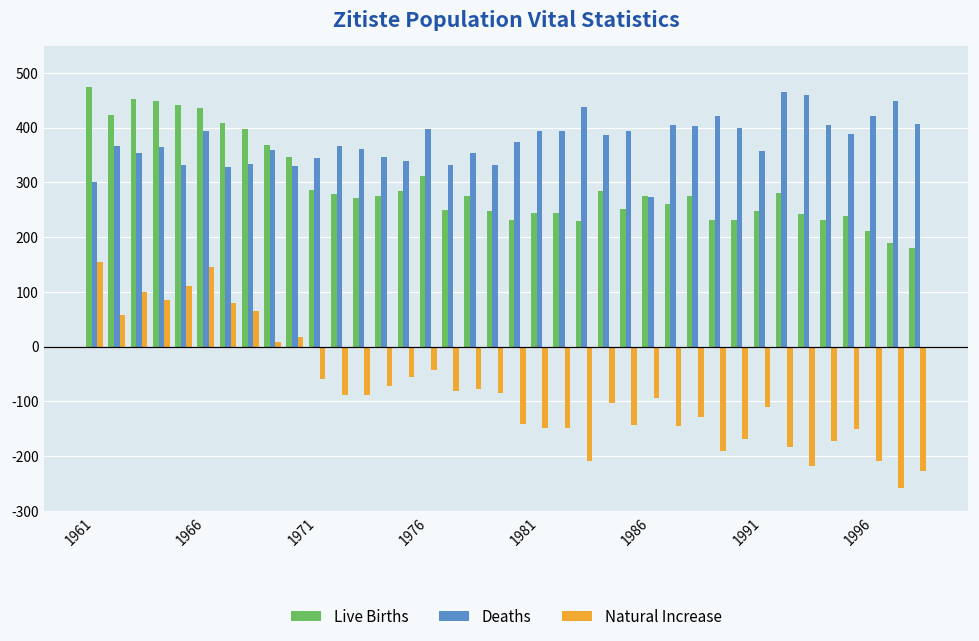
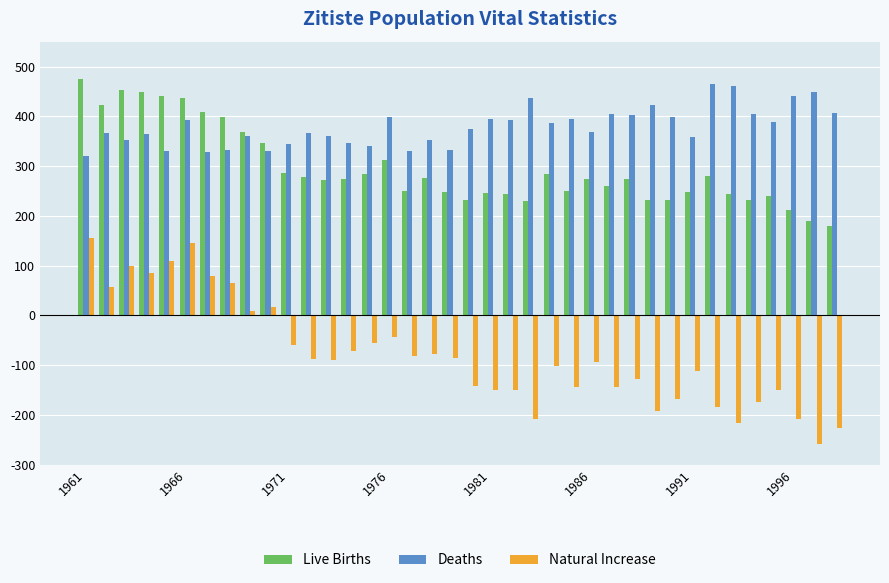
  {
    "Deaths": {
-     "1961": 300,
+     "1961": 320,
      "1966": 390,
      "1971": 350,
      "1976": 400,
      "1981": 390,
-     "1986": 270,
+     "1986": 370,
      "1991": 360,
-     "1996": 420
+     "1996": 440
    }
  }
